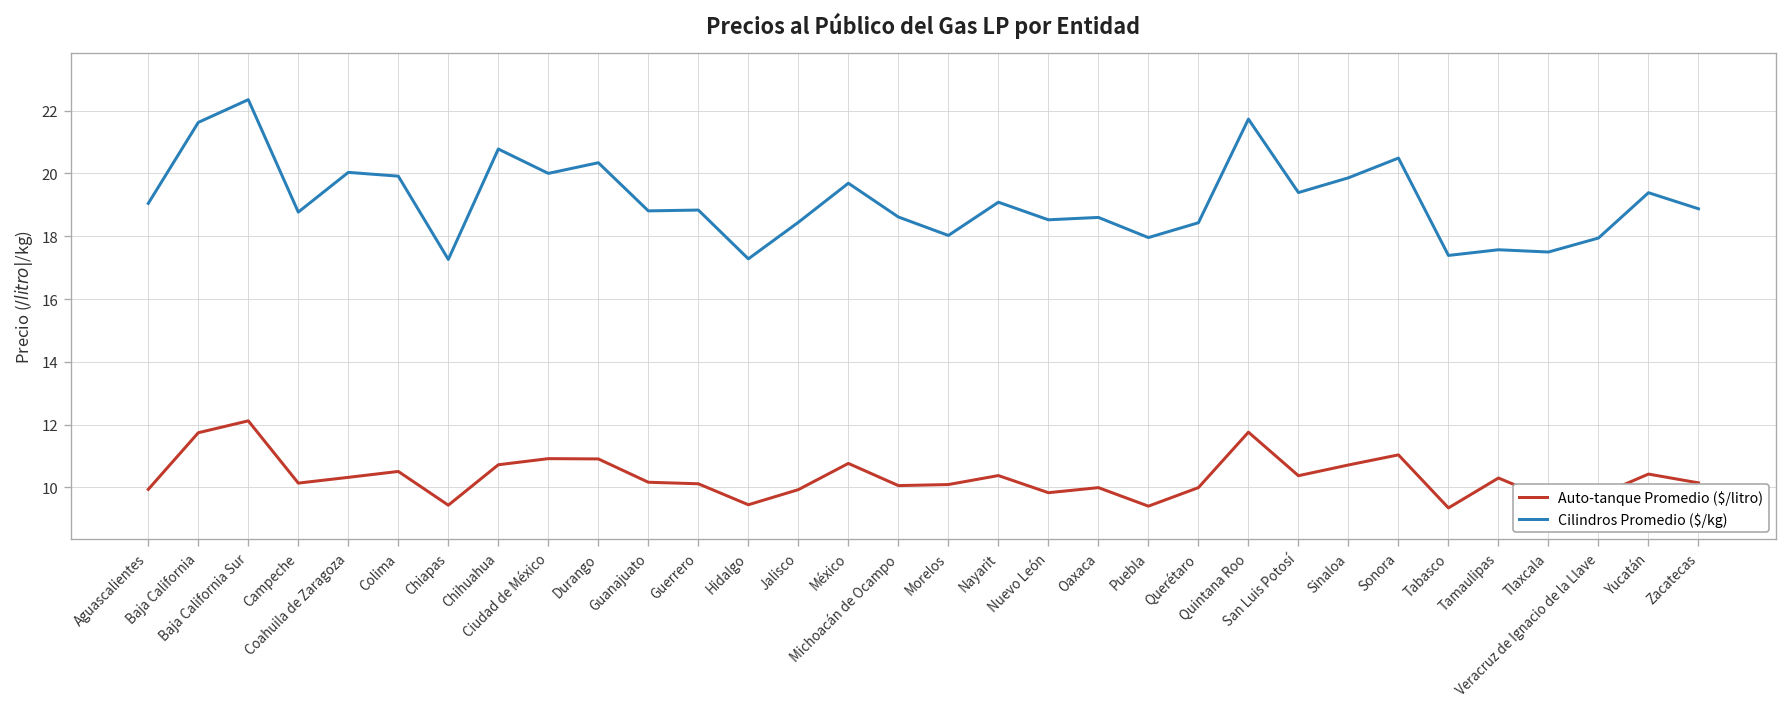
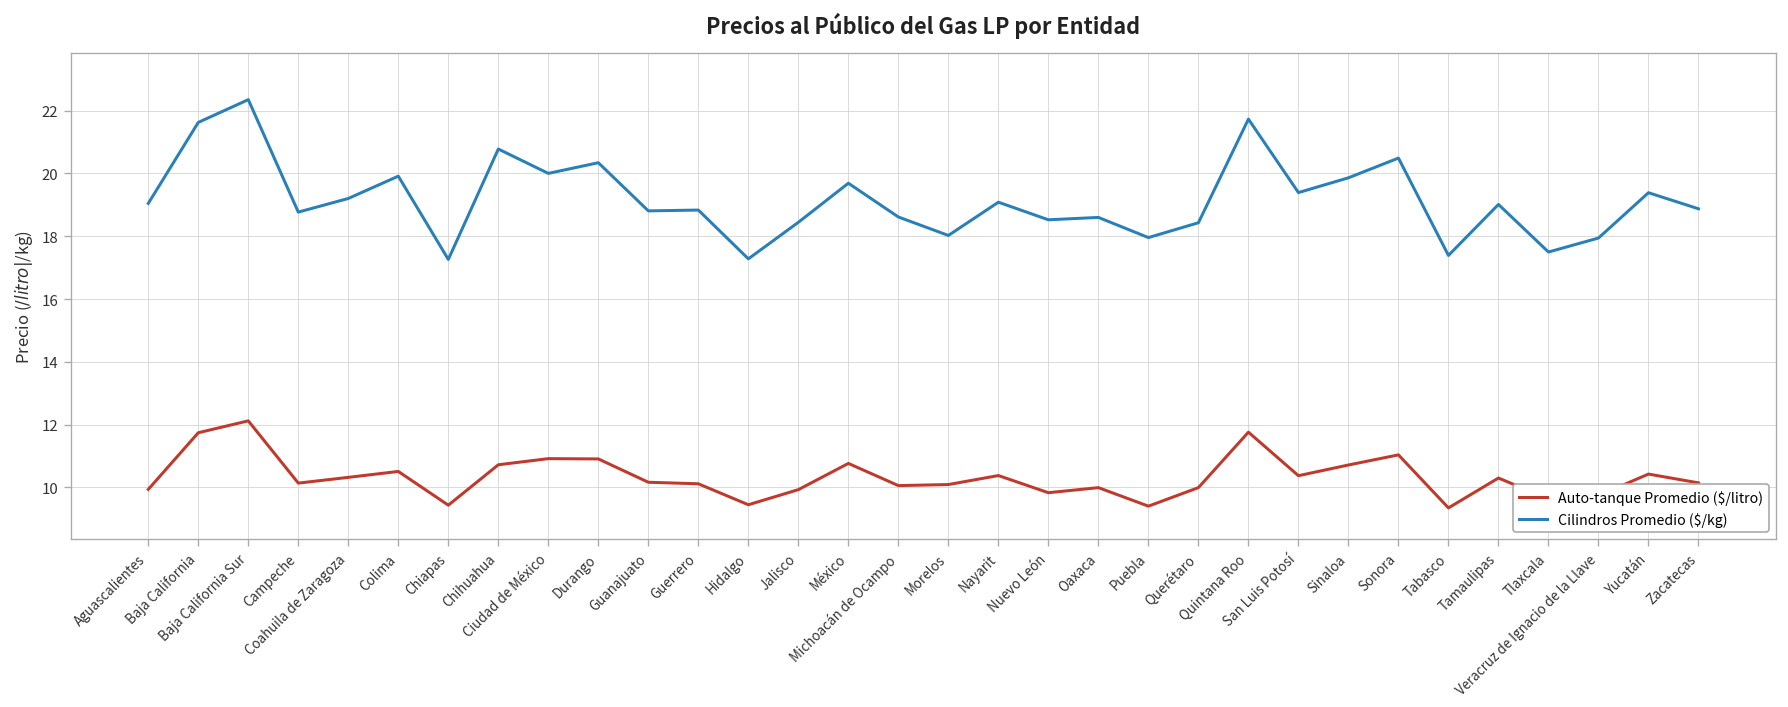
  {
    "Auto-tanque Promedio ($/litro)": {
      "Aguascalientes": 9.9,
      "Baja California": 11.7,
      "Baja California Sur": 12.1,
      "Campeche": 10.1,
      "Coahuila de Zaragoza": 10.3,
      "Colima": 10.5,
      "Chiapas": 9.4,
      "Chihuahua": 10.7,
      "Ciudad de México": 10.9,
      "Durango": 10.9,
      "Guanajuato": 10.2,
      "Guerrero": 10.1,
      "Hidalgo": 9.4,
      "Jalisco": 9.9,
      "México": 10.8,
      "Michoacán de Ocampo": 10.1,
      "Morelos": 10.1,
      "Nayarit": 10.4,
      "Nuevo León": 9.8,
      "Oaxaca": 10.0,
      "Puebla": 9.4,
      "Querétaro": 10.0,
      "Quintana Roo": 11.8,
      "San Luis Potosí": 10.4,
      "Sinaloa": 10.7,
      "Sonora": 11.0,
      "Tabasco": 9.3,
      "Tamaulipas": 10.3,
      "Yucatán": 10.4
    },
    "Cilindros Promedio ($/kg)": {
      "Aguascalientes": 19.0,
      "Baja California": 21.6,
      "Baja California Sur": 22.4,
      "Campeche": 18.8,
-     "Coahuila de Zaragoza": 20.0,
+     "Coahuila de Zaragoza": 19.2,
      "Colima": 19.9,
      "Chiapas": 17.3,
      "Chihuahua": 20.8,
      "Ciudad de México": 20.0,
      "Durango": 20.3,
      "Guanajuato": 18.8,
      "Guerrero": 18.8,
      "Hidalgo": 17.3,
      "Jalisco": 18.4,
      "México": 19.7,
      "Michoacán de Ocampo": 18.6,
      "Morelos": 18.0,
      "Nayarit": 19.1,
      "Nuevo León": 18.5,
      "Oaxaca": 18.6,
      "Puebla": 18.0,
      "Querétaro": 18.4,
      "Quintana Roo": 21.7,
      "San Luis Potosí": 19.4,
      "Sinaloa": 19.9,
      "Sonora": 20.5,
      "Tabasco": 17.4,
-     "Tamaulipas": 17.6,
+     "Tamaulipas": 19.0,
      "Tlaxcala": 17.5,
      "Veracruz de Ignacio de la Llave": 17.9,
      "Yucatán": 19.4,
      "Zacatecas": 18.9
    }
  }
